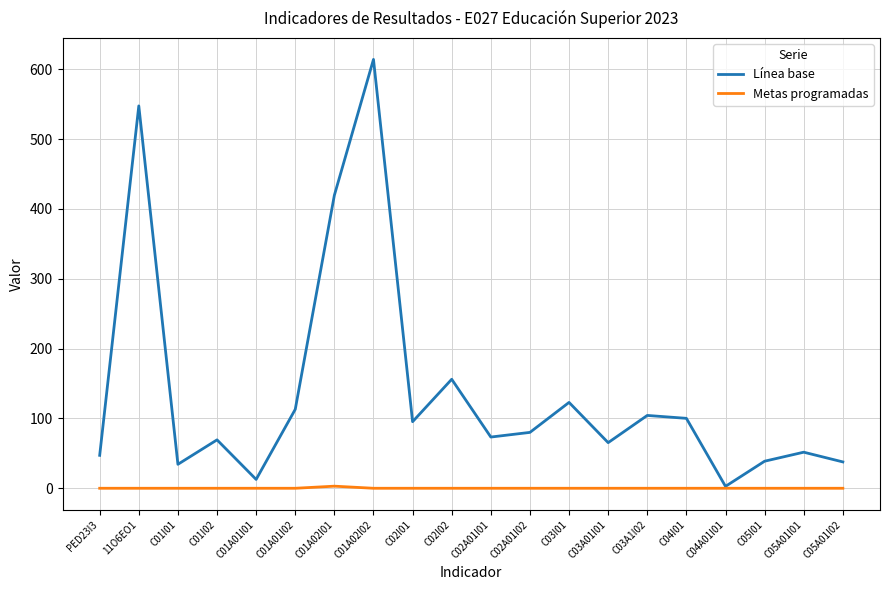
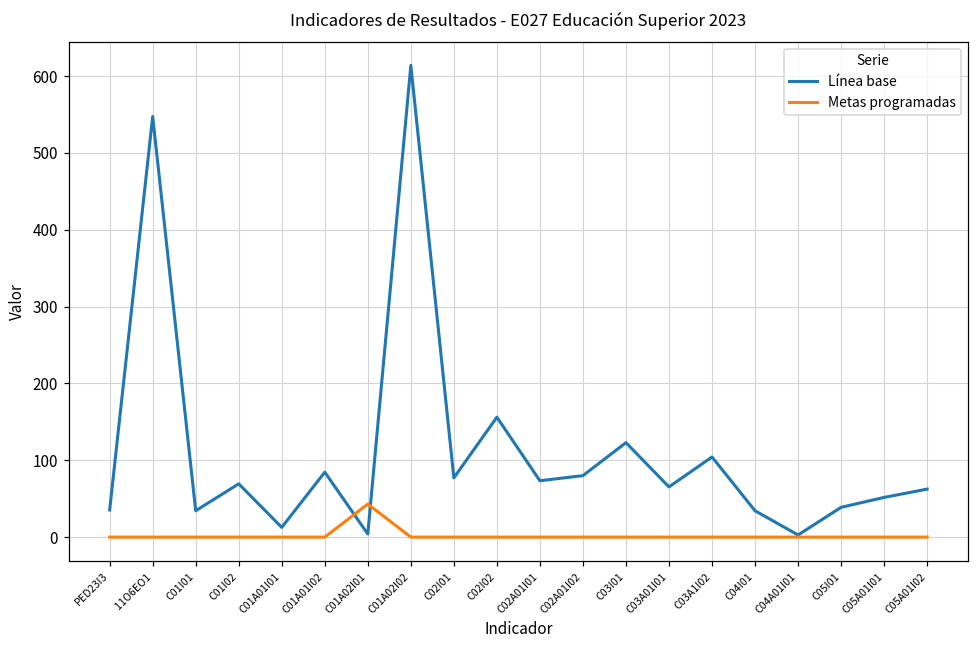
  {
    "Línea base": {
-     "PED23I3": 50,
+     "PED23I3": 40,
      "11O6EO1": 550,
      "C01I01": 30,
      "C01I02": 70,
      "C01A01I01": 10,
-     "C01A01I02": 110,
-     "C01A02I01": 420,
+     "C01A01I02": 80,
+     "C01A02I01": 0,
      "C01A02I02": 610,
-     "C02I01": 100,
+     "C02I01": 80,
      "C02I02": 160,
      "C02A01I01": 70,
      "C02A01I02": 80,
      "C03I01": 120,
      "C03A01I01": 70,
      "C03A1I02": 100,
-     "C04I01": 100,
+     "C04I01": 30,
      "C05I01": 40,
      "C05A01I01": 50,
-     "C05A01I02": 40
+     "C05A01I02": 60
    },
    "Metas programadas": {
      "PED23I3": 0,
      "11O6EO1": 0,
      "C01I01": 0,
      "C01I02": 0,
      "C01A01I01": 0,
      "C01A01I02": 0,
-     "C01A02I01": 0,
+     "C01A02I01": 40,
      "C01A02I02": 0,
      "C02I01": 0,
      "C02I02": 0,
      "C02A01I01": 0,
      "C02A01I02": 0,
      "C03I01": 0,
      "C03A01I01": 0,
      "C03A1I02": 0,
      "C04I01": 0,
      "C05I01": 0,
      "C05A01I01": 0,
      "C05A01I02": 0
    }
  }
